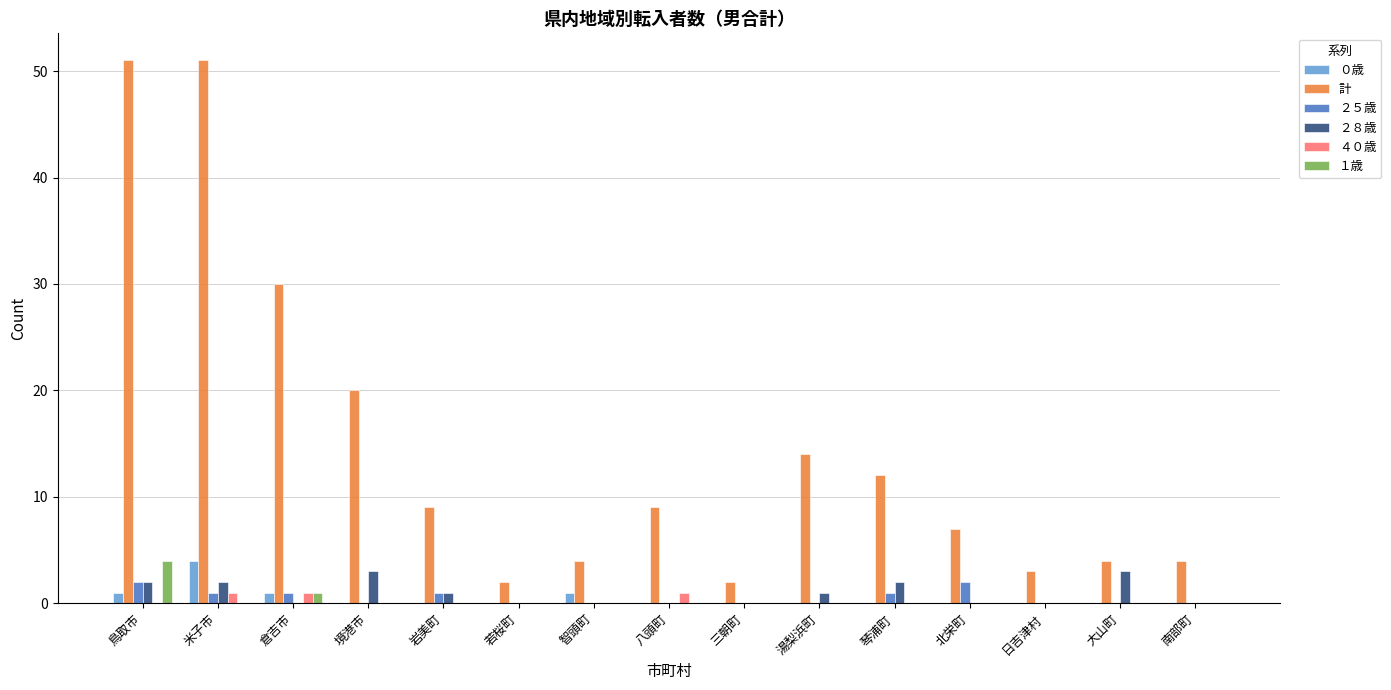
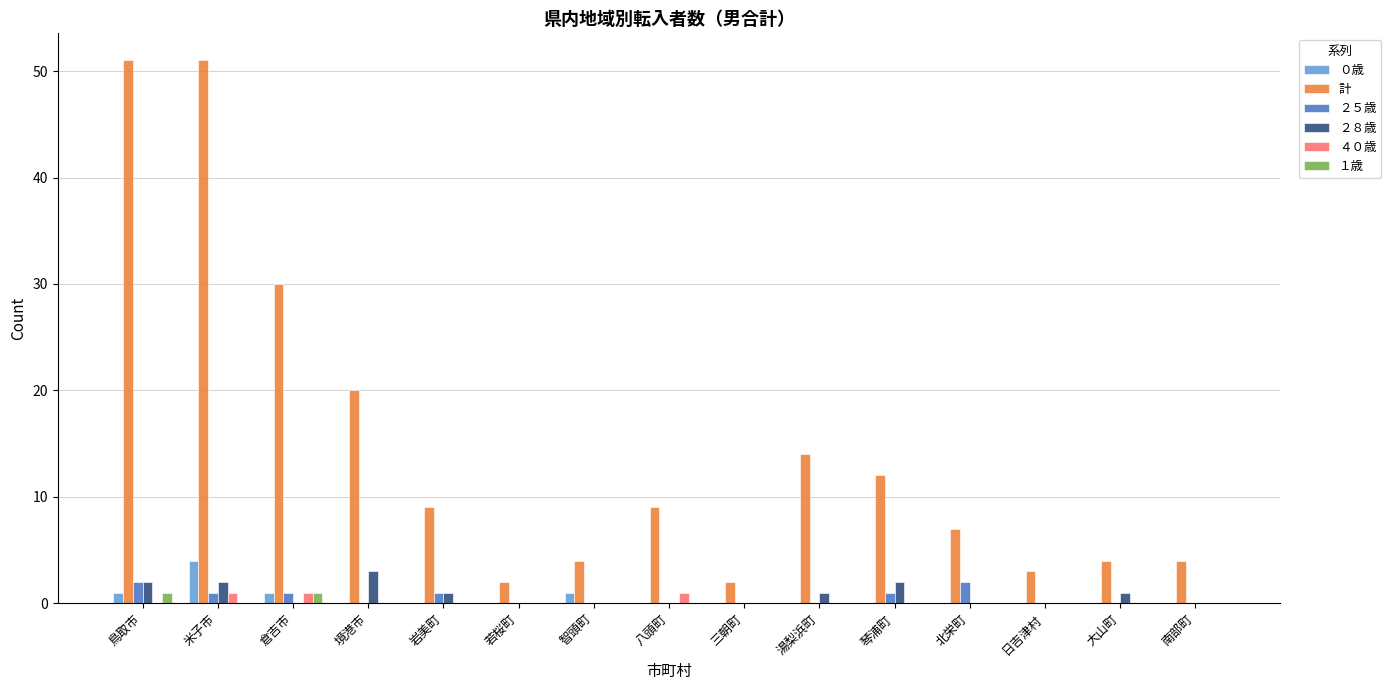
  {
    "計": {
      "鳥取市": 51,
      "米子市": 51,
      "倉吉市": 30,
      "境港市": 20,
      "岩美町": 9,
      "若桜町": 2,
      "智頭町": 4,
      "八頭町": 9,
      "三朝町": 2,
      "湯梨浜町": 14,
      "琴浦町": 12,
      "北栄町": 7,
      "日吉津村": 3,
      "大山町": 4,
      "南部町": 4
    },
    "２８歳": {
      "鳥取市": 2,
      "米子市": 2,
      "倉吉市": 0,
      "境港市": 3,
      "岩美町": 1,
      "若桜町": 0,
      "智頭町": 0,
      "八頭町": 0,
      "三朝町": 0,
      "湯梨浜町": 1,
      "琴浦町": 2,
      "北栄町": 0,
      "日吉津村": 0,
-     "大山町": 3,
+     "大山町": 1,
      "南部町": 0
    },
    "４０歳": {
      "鳥取市": 0,
      "米子市": 1,
      "倉吉市": 1,
      "境港市": 0,
      "岩美町": 0,
      "若桜町": 0,
      "智頭町": 0,
      "八頭町": 1,
      "三朝町": 0,
      "湯梨浜町": 0,
      "琴浦町": 0,
      "北栄町": 0,
      "日吉津村": 0,
      "大山町": 0,
      "南部町": 0
    },
    "１歳": {
-     "鳥取市": 4,
+     "鳥取市": 1,
      "米子市": 0,
      "倉吉市": 1,
      "境港市": 0,
      "岩美町": 0,
      "若桜町": 0,
      "智頭町": 0,
      "八頭町": 0,
      "三朝町": 0,
      "湯梨浜町": 0,
      "琴浦町": 0,
      "北栄町": 0,
      "日吉津村": 0,
      "大山町": 0,
      "南部町": 0
    }
  }
